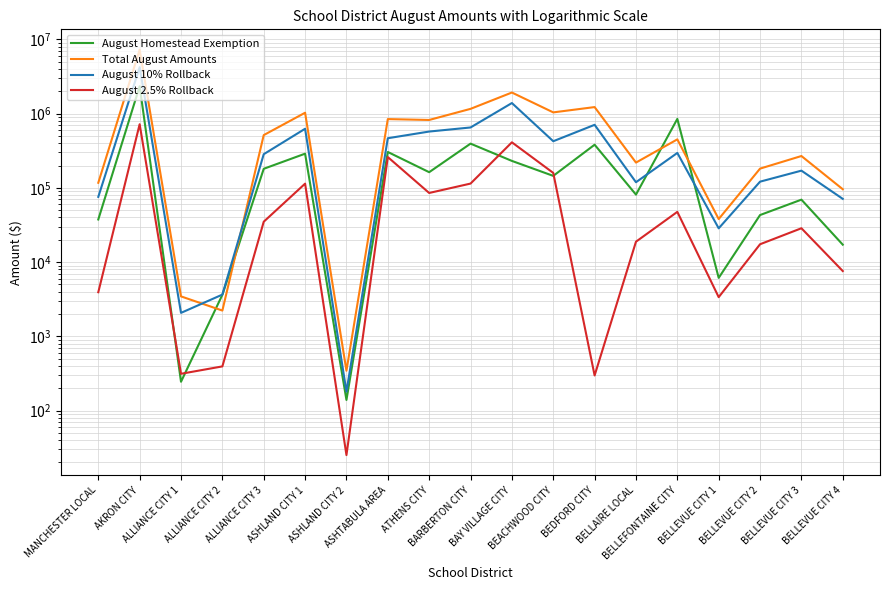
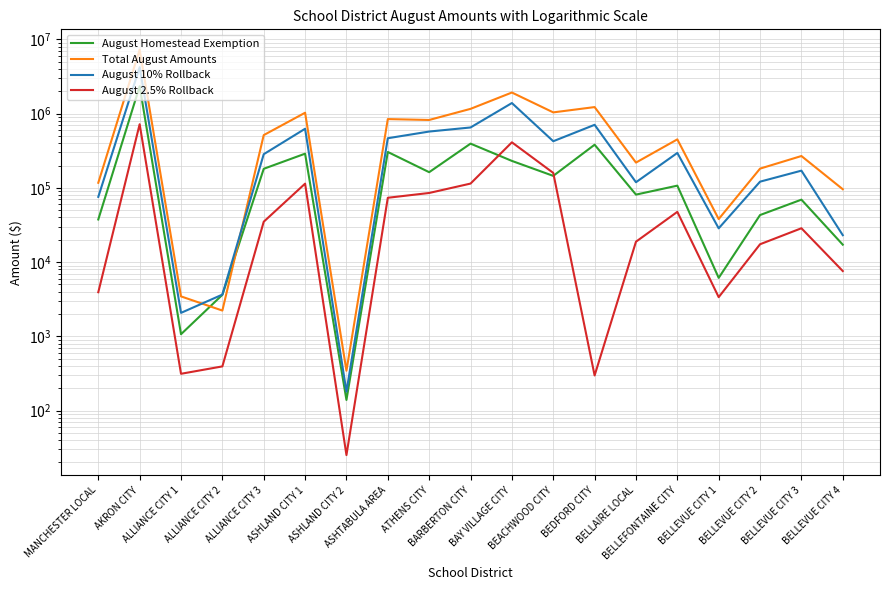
  {
    "August Homestead Exemption": {
      "MANCHESTER LOCAL": 40000,
-     "ALLIANCE CITY 1": 240,
+     "ALLIANCE CITY 1": 1100,
      "ALLIANCE CITY 3": 180000,
      "ASHLAND CITY 1": 290000,
      "ASHLAND CITY 2": 140,
      "ASHTABULA AREA": 300000,
      "ATHENS CITY": 160000,
      "BARBERTON CITY": 400000,
      "BAY VILLAGE CITY": 230000,
      "BEACHWOOD CITY": 150000,
      "BEDFORD CITY": 400000,
      "BELLAIRE LOCAL": 80000,
-     "BELLEFONTAINE CITY": 800000,
+     "BELLEFONTAINE CITY": 110000,
      "BELLEVUE CITY 1": 6000,
      "BELLEVUE CITY 2": 40000,
      "BELLEVUE CITY 3": 70000,
      "BELLEVUE CITY 4": 17000
    },
    "Total August Amounts": {
      "MANCHESTER LOCAL": 120000,
      "ALLIANCE CITY 1": 3000,
      "ALLIANCE CITY 2": 2200,
      "ALLIANCE CITY 3": 500000,
      "ASHLAND CITY 1": 1000000,
      "ASHLAND CITY 2": 300,
      "ASHTABULA AREA": 800000,
      "ATHENS CITY": 800000,
      "BARBERTON CITY": 1200000,
      "BAY VILLAGE CITY": 1900000,
      "BEACHWOOD CITY": 1000000,
      "BEDFORD CITY": 1200000,
      "BELLAIRE LOCAL": 220000,
      "BELLEFONTAINE CITY": 500000,
      "BELLEVUE CITY 1": 40000,
      "BELLEVUE CITY 2": 180000,
      "BELLEVUE CITY 3": 270000,
      "BELLEVUE CITY 4": 100000
    },
    "August 10% Rollback": {
      "MANCHESTER LOCAL": 80000,
      "ALLIANCE CITY 1": 2100,
      "ALLIANCE CITY 3": 280000,
      "ASHLAND CITY 1": 600000,
      "ASHLAND CITY 2": 180,
      "ASHTABULA AREA": 500000,
      "ATHENS CITY": 600000,
      "BARBERTON CITY": 700000,
      "BAY VILLAGE CITY": 1400000,
      "BEACHWOOD CITY": 400000,
      "BEDFORD CITY": 700000,
      "BELLAIRE LOCAL": 120000,
      "BELLEFONTAINE CITY": 300000,
      "BELLEVUE CITY 1": 29000,
      "BELLEVUE CITY 2": 120000,
      "BELLEVUE CITY 3": 170000,
-     "BELLEVUE CITY 4": 70000
+     "BELLEVUE CITY 4": 23000
    },
    "August 2.5% Rollback": {
      "MANCHESTER LOCAL": 4000,
      "AKRON CITY": 700000,
      "ALLIANCE CITY 1": 310,
      "ALLIANCE CITY 2": 400,
      "ALLIANCE CITY 3": 40000,
      "ASHLAND CITY 1": 110000,
      "ASHLAND CITY 2": 25,
-     "ASHTABULA AREA": 260000,
+     "ASHTABULA AREA": 70000,
      "ATHENS CITY": 90000,
      "BARBERTON CITY": 110000,
      "BAY VILLAGE CITY": 400000,
      "BEACHWOOD CITY": 160000,
      "BEDFORD CITY": 300,
      "BELLAIRE LOCAL": 19000,
      "BELLEFONTAINE CITY": 50000,
      "BELLEVUE CITY 1": 3000,
      "BELLEVUE CITY 2": 17000,
      "BELLEVUE CITY 3": 29000,
      "BELLEVUE CITY 4": 8000
    }
  }
